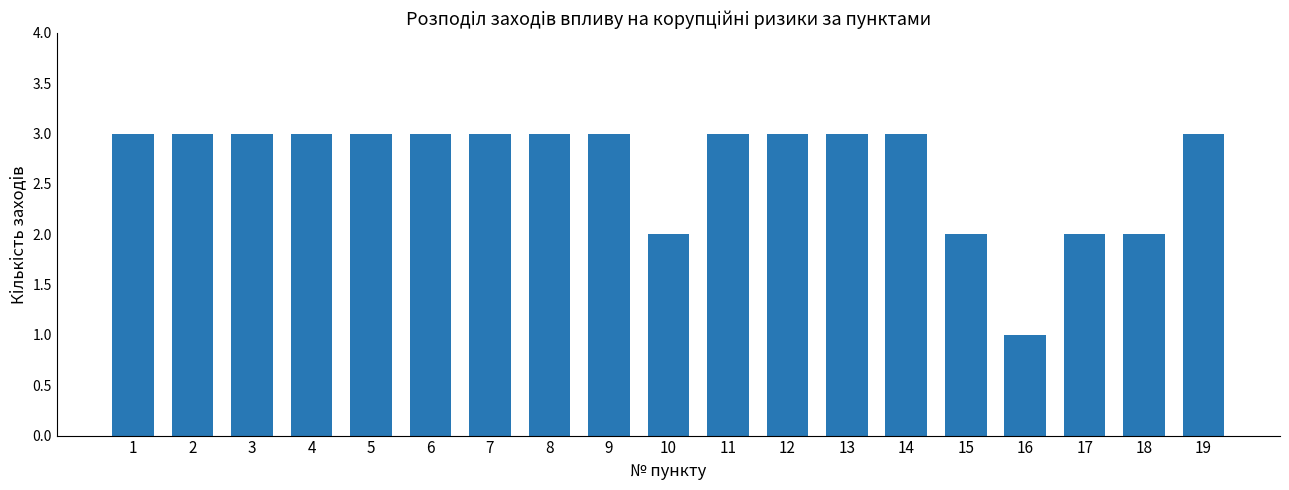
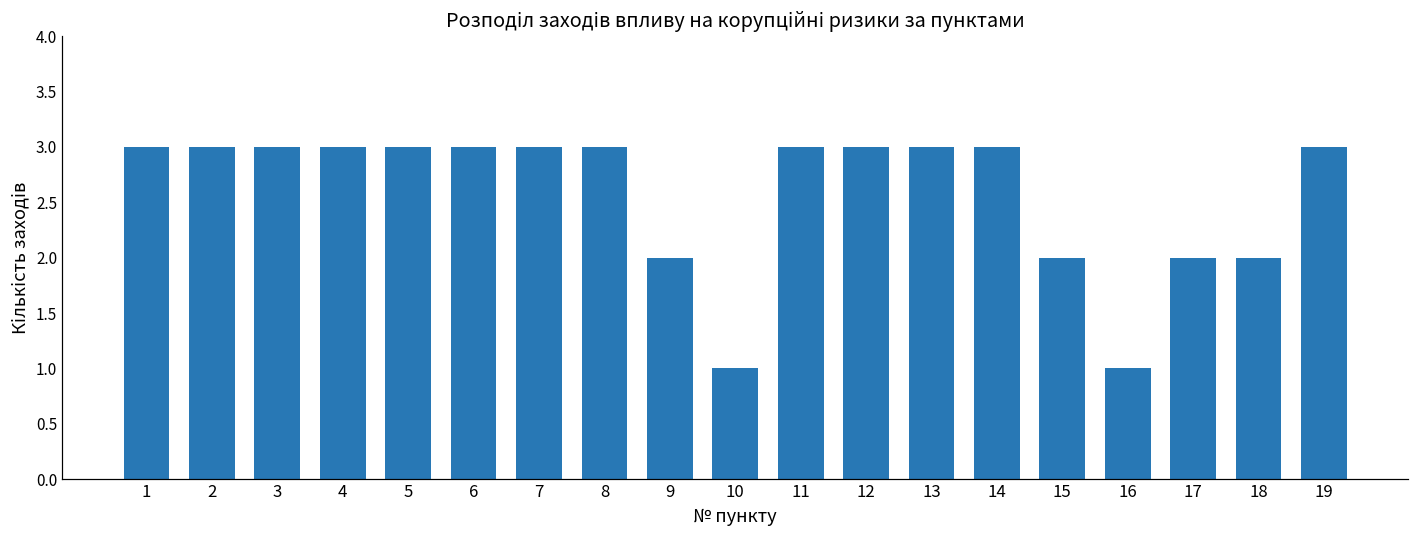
  {
    "1": 3,
    "2": 3,
    "3": 3,
    "4": 3,
    "5": 3,
    "6": 3,
    "7": 3,
    "8": 3,
-   "9": 3,
-   "10": 2,
+   "9": 2,
+   "10": 1,
    "11": 3,
    "12": 3,
    "13": 3,
    "14": 3,
    "15": 2,
    "16": 1,
    "17": 2,
    "18": 2,
    "19": 3
  }
